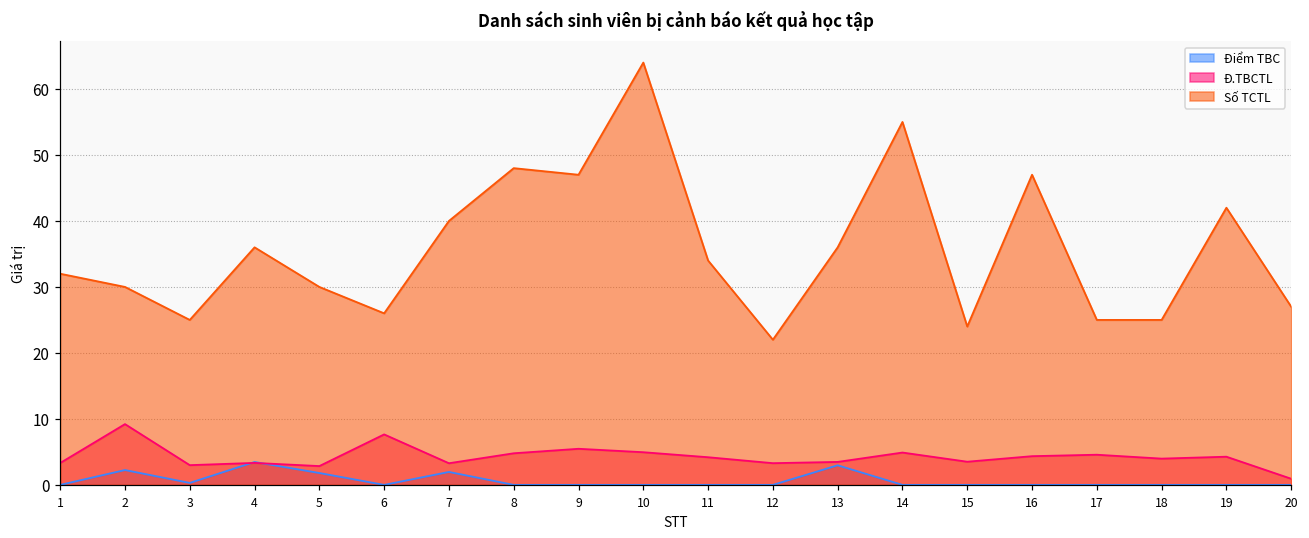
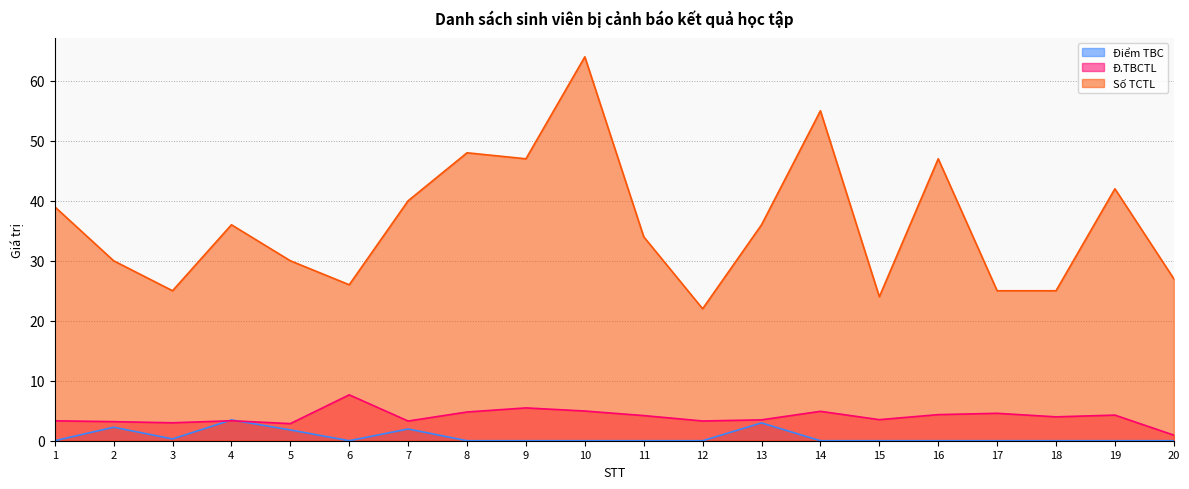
  {
    "Điểm TBC": {
      "1": 0,
      "2": 2,
      "3": 0,
      "5": 2,
      "6": 0,
      "7": 2,
      "8": 0,
      "9": 0,
      "10": 0,
      "11": 0,
      "12": 0,
      "13": 3,
      "14": 0,
      "15": 0,
      "16": 0,
      "17": 0,
      "18": 0,
      "19": 0,
      "20": 0
    },
    "Đ.TBCTL": {
      "1": 3,
-     "2": 9,
+     "2": 3,
      "3": 3,
      "5": 3,
      "6": 8,
      "7": 3,
      "8": 5,
      "9": 5,
      "10": 5,
      "11": 4,
      "12": 3,
      "13": 3,
      "14": 5,
      "15": 4,
      "16": 4,
      "17": 5,
      "18": 4,
      "19": 4,
      "20": 1
    },
    "Số TCTL": {
-     "1": 32,
+     "1": 39,
      "2": 30,
      "3": 25,
      "4": 36,
      "5": 30,
      "6": 26,
      "7": 40,
      "8": 48,
      "9": 47,
      "10": 64,
      "11": 34,
      "12": 22,
      "13": 36,
      "14": 55,
      "15": 24,
      "16": 47,
      "17": 25,
      "18": 25,
      "19": 42,
      "20": 27
    }
  }
